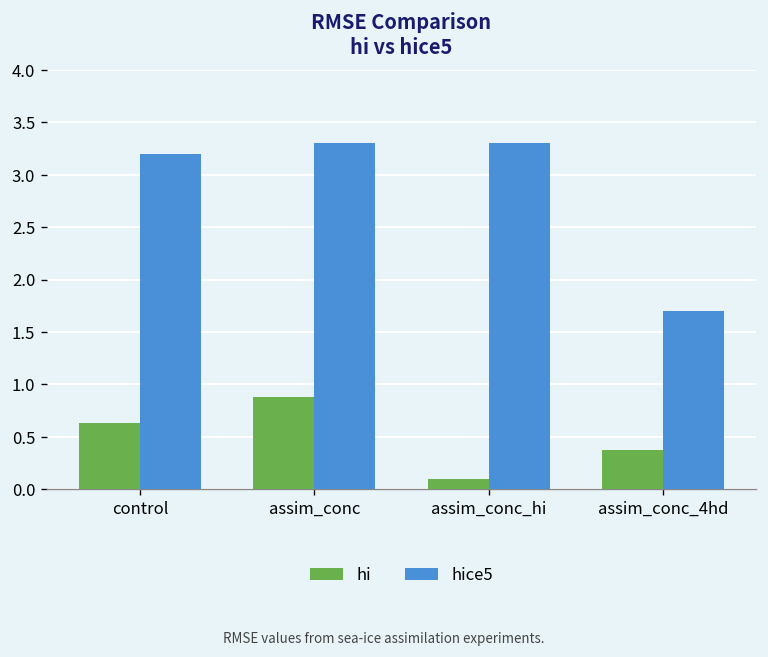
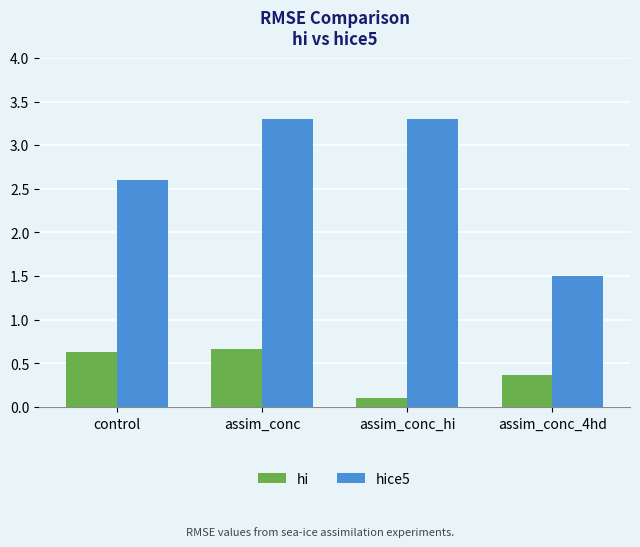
  {
    "hi": {
      "control": 0.6,
-     "assim_conc": 0.9,
+     "assim_conc": 0.7,
      "assim_conc_hi": 0.1,
      "assim_conc_4hd": 0.4
    },
    "hice5": {
-     "control": 3.2,
+     "control": 2.6,
      "assim_conc": 3.3,
      "assim_conc_hi": 3.3,
-     "assim_conc_4hd": 1.7
+     "assim_conc_4hd": 1.5
    }
  }
